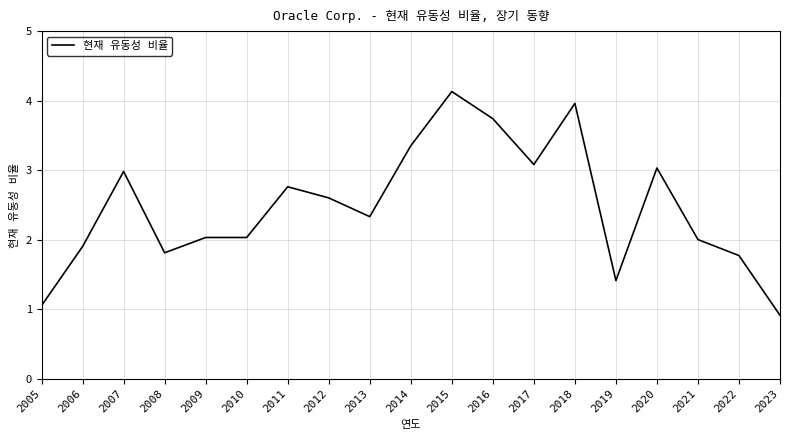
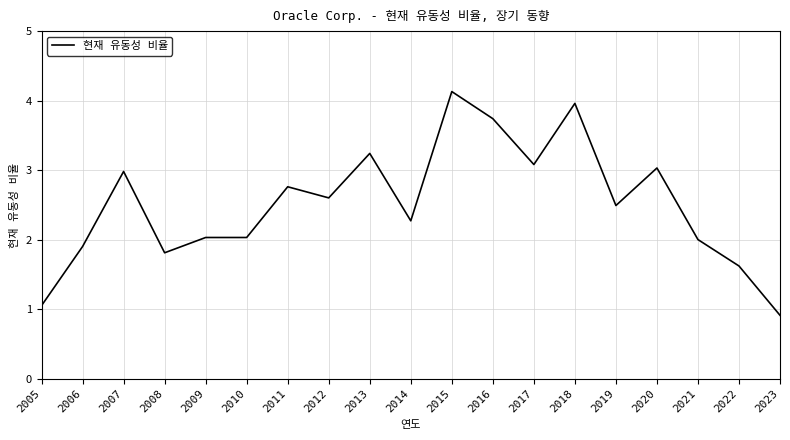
  {
    "2005": 1.1,
    "2006": 1.9,
    "2007": 3.0,
    "2008": 1.8,
    "2009": 2.0,
    "2010": 2.0,
    "2011": 2.8,
    "2012": 2.6,
-   "2013": 2.3,
-   "2014": 3.4,
+   "2013": 3.2,
+   "2014": 2.3,
    "2015": 4.1,
    "2016": 3.7,
    "2017": 3.1,
    "2018": 4.0,
-   "2019": 1.4,
+   "2019": 2.5,
    "2020": 3.0,
    "2021": 2.0,
-   "2022": 1.8,
+   "2022": 1.6,
    "2023": 0.9
  }
